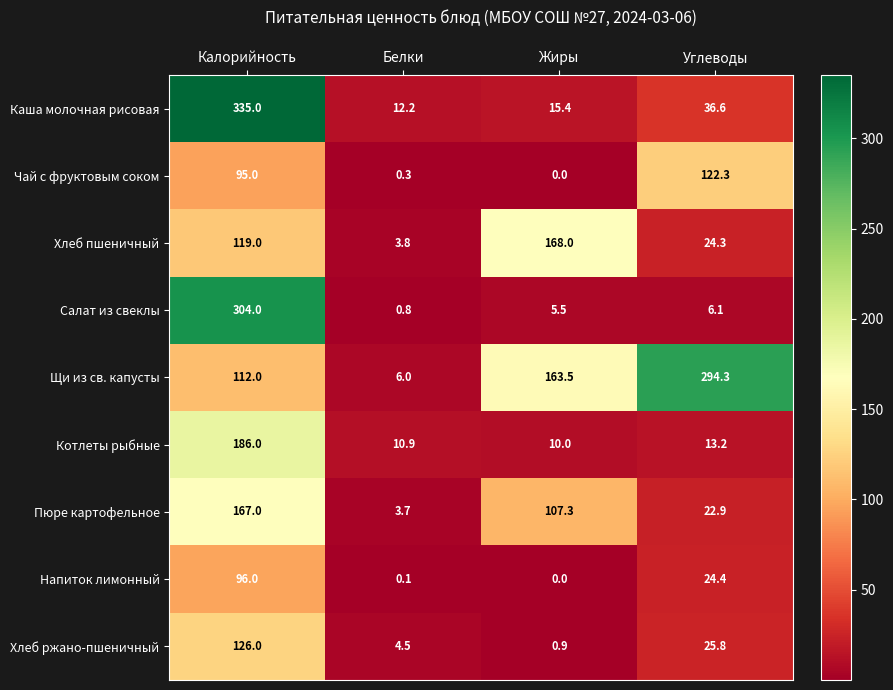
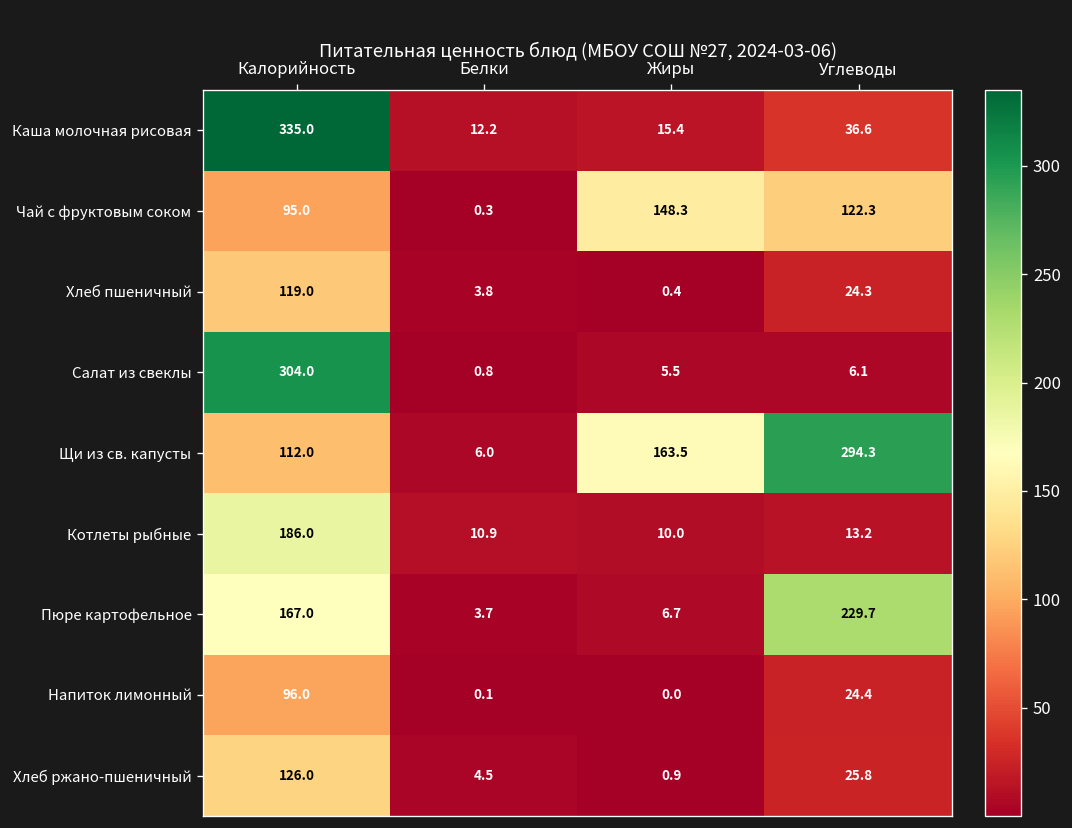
  {
    "Каша молочная рисовая": {
      "Калорийность": 335.0,
      "Белки": 12.2,
      "Жиры": 15.4,
      "Углеводы": 36.6
    },
    "Чай с фруктовым соком": {
      "Калорийность": 95.0,
      "Белки": 0.3,
-     "Жиры": 0.0,
+     "Жиры": 148.3,
      "Углеводы": 122.3
    },
    "Хлеб пшеничный": {
      "Калорийность": 119.0,
      "Белки": 3.8,
-     "Жиры": 168.0,
+     "Жиры": 0.4,
      "Углеводы": 24.3
    },
    "Салат из свеклы": {
      "Калорийность": 304.0,
      "Белки": 0.8,
      "Жиры": 5.5,
      "Углеводы": 6.1
    },
    "Щи из св. капусты": {
      "Калорийность": 112.0,
      "Белки": 6.0,
      "Жиры": 163.5,
      "Углеводы": 294.3
    },
    "Котлеты рыбные": {
      "Калорийность": 186.0,
      "Белки": 10.9,
      "Жиры": 10.0,
      "Углеводы": 13.2
    },
    "Пюре картофельное": {
      "Калорийность": 167.0,
      "Белки": 3.7,
-     "Жиры": 107.3,
-     "Углеводы": 22.9
+     "Жиры": 6.7,
+     "Углеводы": 229.7
    },
    "Напиток лимонный": {
      "Калорийность": 96.0,
      "Белки": 0.1,
      "Жиры": 0.0,
      "Углеводы": 24.4
    },
    "Хлеб ржано-пшеничный": {
      "Калорийность": 126.0,
      "Белки": 4.5,
      "Жиры": 0.9,
      "Углеводы": 25.8
    }
  }
